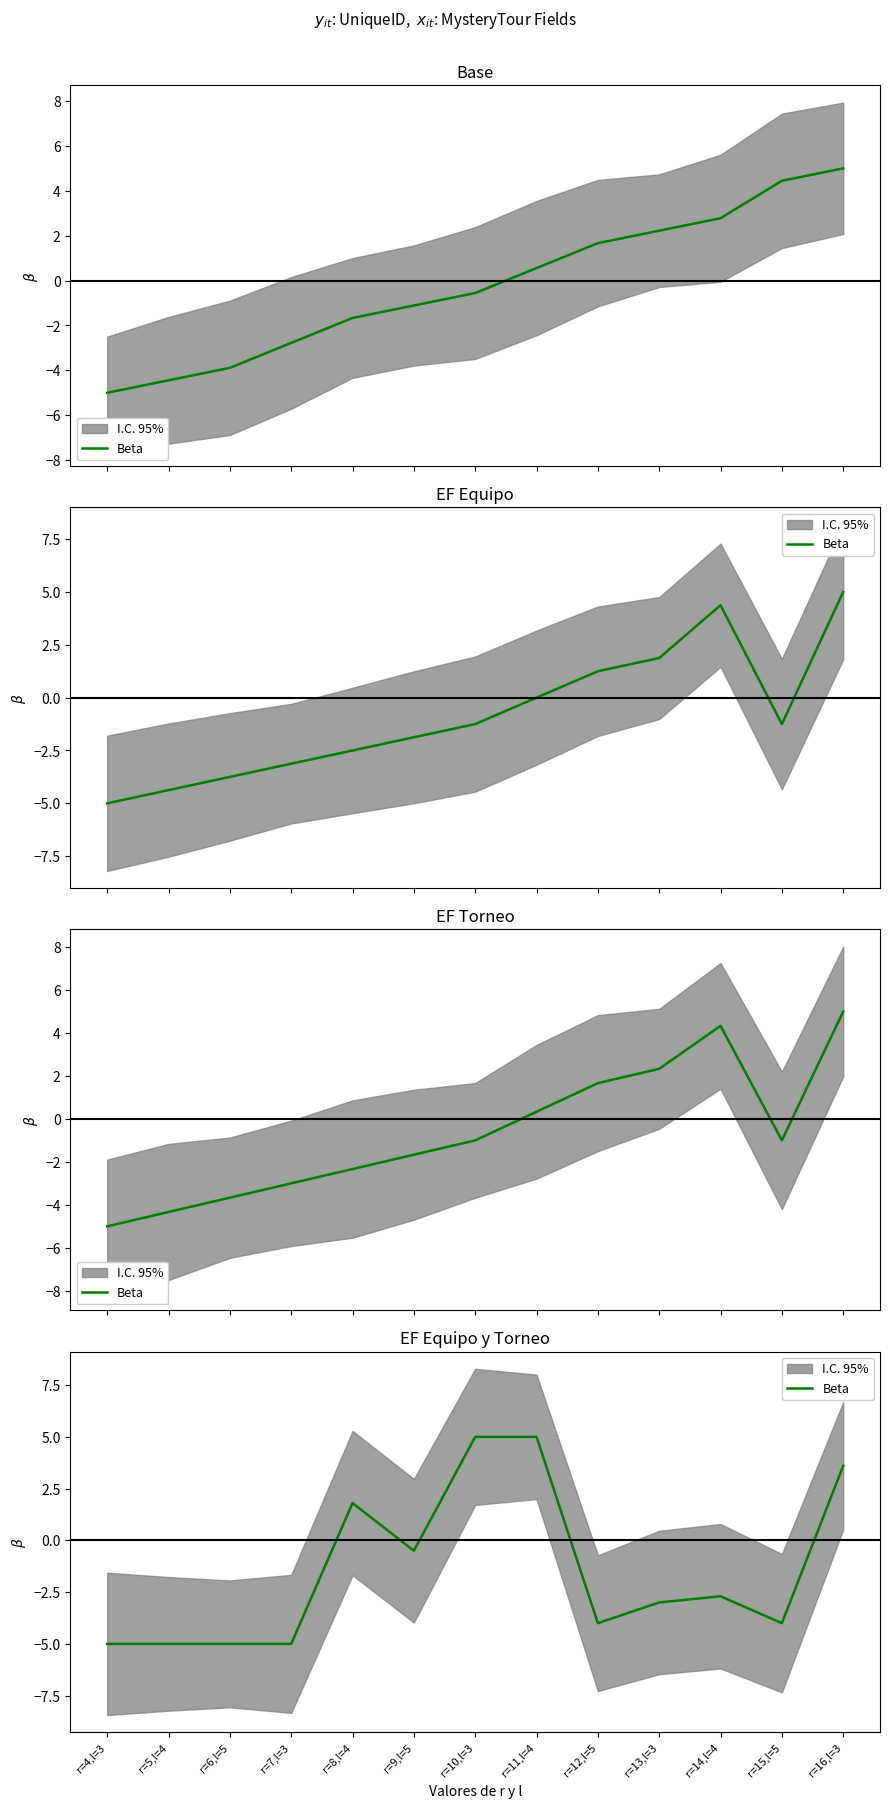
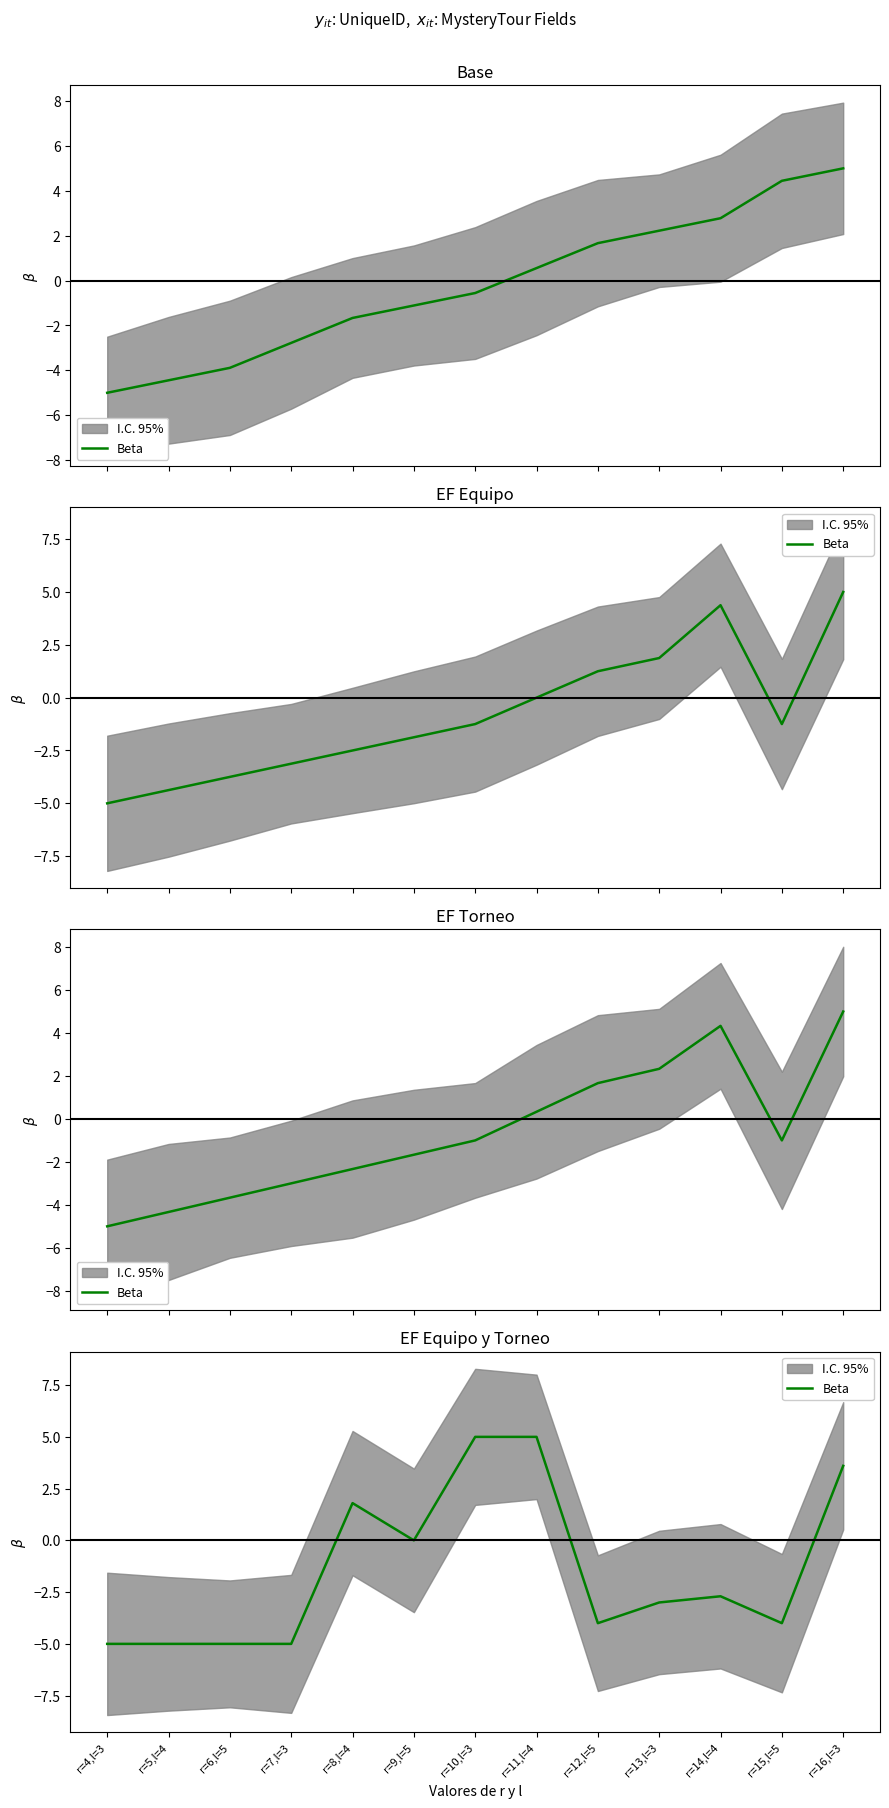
  {
    "EF Equipo y Torneo": {
      "Beta": {
        "r=4,l=3": -5.0,
        "r=5,l=4": -5.0,
        "r=6,l=5": -5.0,
        "r=7,l=3": -5.0,
        "r=8,l=4": 1.8,
-       "r=9,l=5": -0.5,
+       "r=9,l=5": 0.0,
        "r=10,l=3": 5.0,
        "r=11,l=4": 5.0,
        "r=12,l=5": -4.0,
        "r=13,l=3": -3.0,
        "r=14,l=4": -2.7,
        "r=15,l=5": -4.0,
        "r=16,l=3": 3.6
      }
    }
  }
